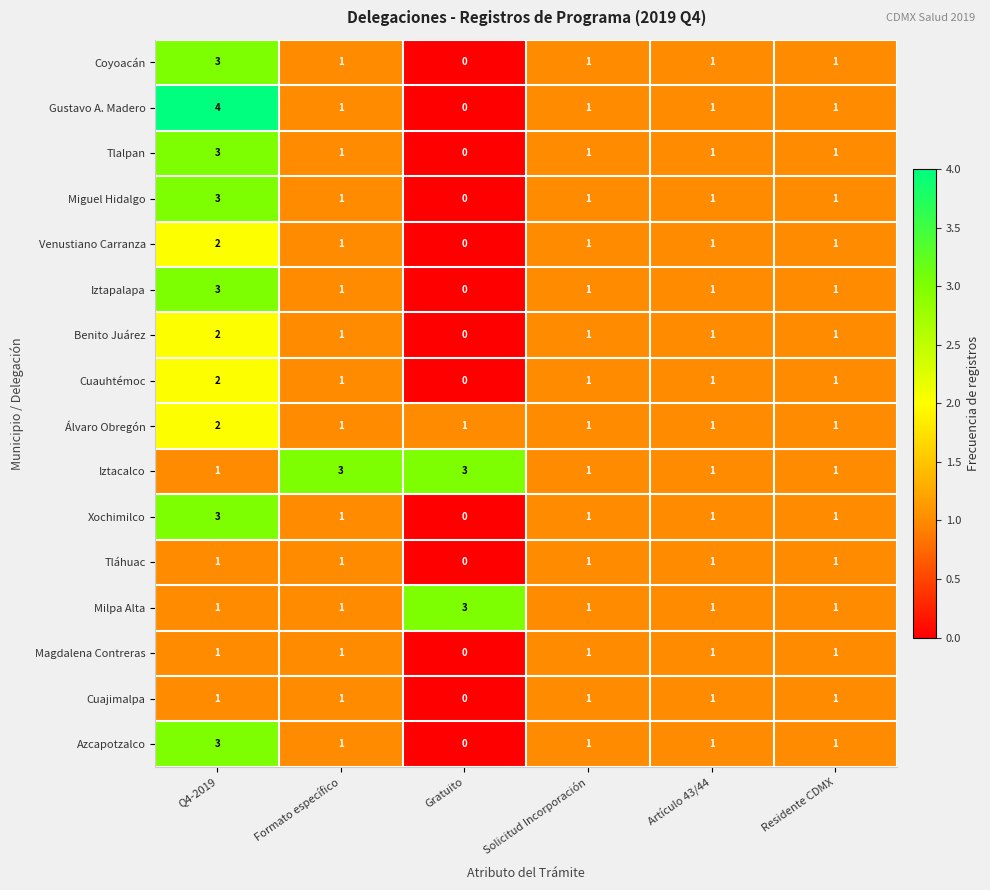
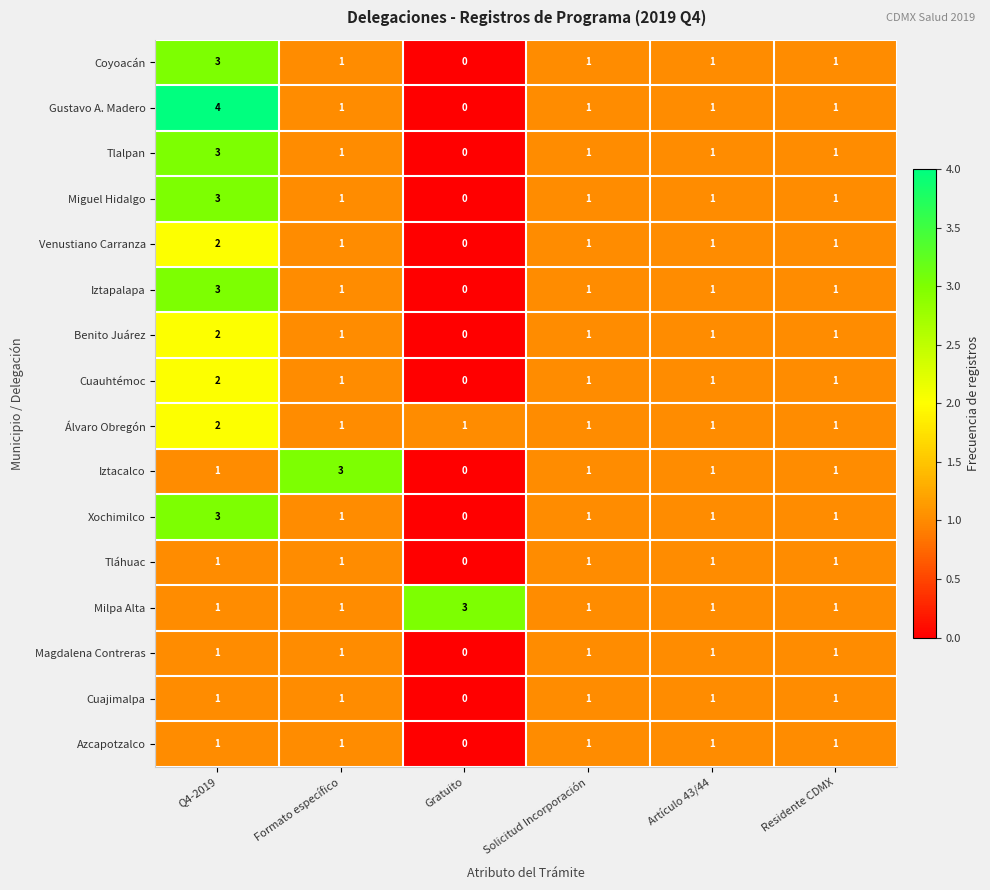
  {
    "Coyoacán": {
      "Q4-2019": 3,
      "Formato específico": 1,
      "Gratuito": 0,
      "Solicitud Incorporación": 1,
      "Artículo 43/44": 1,
      "Residente CDMX": 1
    },
    "Gustavo A. Madero": {
      "Q4-2019": 4,
      "Formato específico": 1,
      "Gratuito": 0,
      "Solicitud Incorporación": 1,
      "Artículo 43/44": 1,
      "Residente CDMX": 1
    },
    "Tlalpan": {
      "Q4-2019": 3,
      "Formato específico": 1,
      "Gratuito": 0,
      "Solicitud Incorporación": 1,
      "Artículo 43/44": 1,
      "Residente CDMX": 1
    },
    "Miguel Hidalgo": {
      "Q4-2019": 3,
      "Formato específico": 1,
      "Gratuito": 0,
      "Solicitud Incorporación": 1,
      "Artículo 43/44": 1,
      "Residente CDMX": 1
    },
    "Venustiano Carranza": {
      "Q4-2019": 2,
      "Formato específico": 1,
      "Gratuito": 0,
      "Solicitud Incorporación": 1,
      "Artículo 43/44": 1,
      "Residente CDMX": 1
    },
    "Iztapalapa": {
      "Q4-2019": 3,
      "Formato específico": 1,
      "Gratuito": 0,
      "Solicitud Incorporación": 1,
      "Artículo 43/44": 1,
      "Residente CDMX": 1
    },
    "Benito Juárez": {
      "Q4-2019": 2,
      "Formato específico": 1,
      "Gratuito": 0,
      "Solicitud Incorporación": 1,
      "Artículo 43/44": 1,
      "Residente CDMX": 1
    },
    "Cuauhtémoc": {
      "Q4-2019": 2,
      "Formato específico": 1,
      "Gratuito": 0,
      "Solicitud Incorporación": 1,
      "Artículo 43/44": 1,
      "Residente CDMX": 1
    },
    "Álvaro Obregón": {
      "Q4-2019": 2,
      "Formato específico": 1,
      "Gratuito": 1,
      "Solicitud Incorporación": 1,
      "Artículo 43/44": 1,
      "Residente CDMX": 1
    },
    "Iztacalco": {
      "Q4-2019": 1,
      "Formato específico": 3,
-     "Gratuito": 3,
+     "Gratuito": 0,
      "Solicitud Incorporación": 1,
      "Artículo 43/44": 1,
      "Residente CDMX": 1
    },
    "Xochimilco": {
      "Q4-2019": 3,
      "Formato específico": 1,
      "Gratuito": 0,
      "Solicitud Incorporación": 1,
      "Artículo 43/44": 1,
      "Residente CDMX": 1
    },
    "Tláhuac": {
      "Q4-2019": 1,
      "Formato específico": 1,
      "Gratuito": 0,
      "Solicitud Incorporación": 1,
      "Artículo 43/44": 1,
      "Residente CDMX": 1
    },
    "Milpa Alta": {
      "Q4-2019": 1,
      "Formato específico": 1,
      "Gratuito": 3,
      "Solicitud Incorporación": 1,
      "Artículo 43/44": 1,
      "Residente CDMX": 1
    },
    "Magdalena Contreras": {
      "Q4-2019": 1,
      "Formato específico": 1,
      "Gratuito": 0,
      "Solicitud Incorporación": 1,
      "Artículo 43/44": 1,
      "Residente CDMX": 1
    },
    "Cuajimalpa": {
      "Q4-2019": 1,
      "Formato específico": 1,
      "Gratuito": 0,
      "Solicitud Incorporación": 1,
      "Artículo 43/44": 1,
      "Residente CDMX": 1
    },
    "Azcapotzalco": {
-     "Q4-2019": 3,
+     "Q4-2019": 1,
      "Formato específico": 1,
      "Gratuito": 0,
      "Solicitud Incorporación": 1,
      "Artículo 43/44": 1,
      "Residente CDMX": 1
    }
  }
